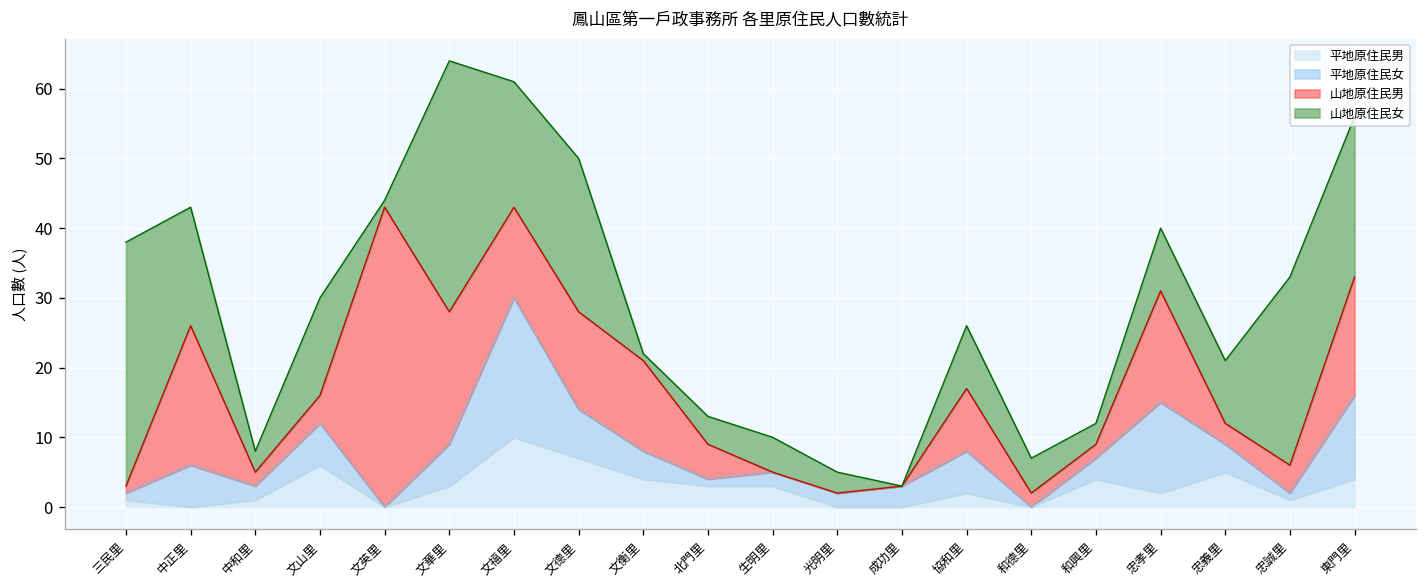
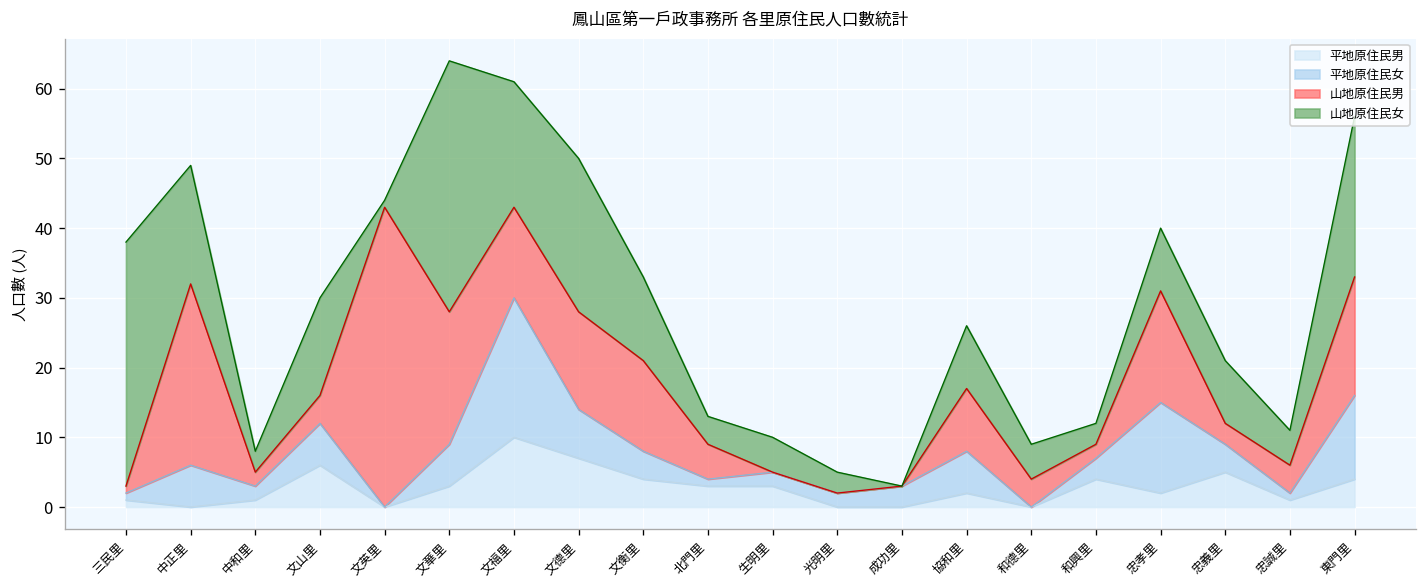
  {
    "山地原住民男": {
      "三民里": 1,
-     "中正里": 20,
+     "中正里": 26,
      "中和里": 2,
      "文山里": 4,
      "文英里": 43,
      "文華里": 19,
      "文福里": 13,
      "文德里": 14,
      "文衡里": 13,
      "北門里": 5,
      "協和里": 9,
-     "和德里": 2,
+     "和德里": 4,
      "和興里": 2,
      "忠孝里": 16,
      "忠義里": 3,
      "忠誠里": 4,
      "東門里": 17
    },
    "山地原住民女": {
      "三民里": 35,
      "中正里": 17,
      "中和里": 3,
      "文山里": 14,
      "文英里": 1,
      "文華里": 36,
      "文福里": 18,
      "文德里": 22,
-     "文衡里": 1,
+     "文衡里": 12,
      "北門里": 4,
      "生明里": 5,
      "光明里": 3,
      "協和里": 9,
      "和德里": 5,
      "和興里": 3,
      "忠孝里": 9,
      "忠義里": 9,
-     "忠誠里": 27
+     "忠誠里": 5
    }
  }
